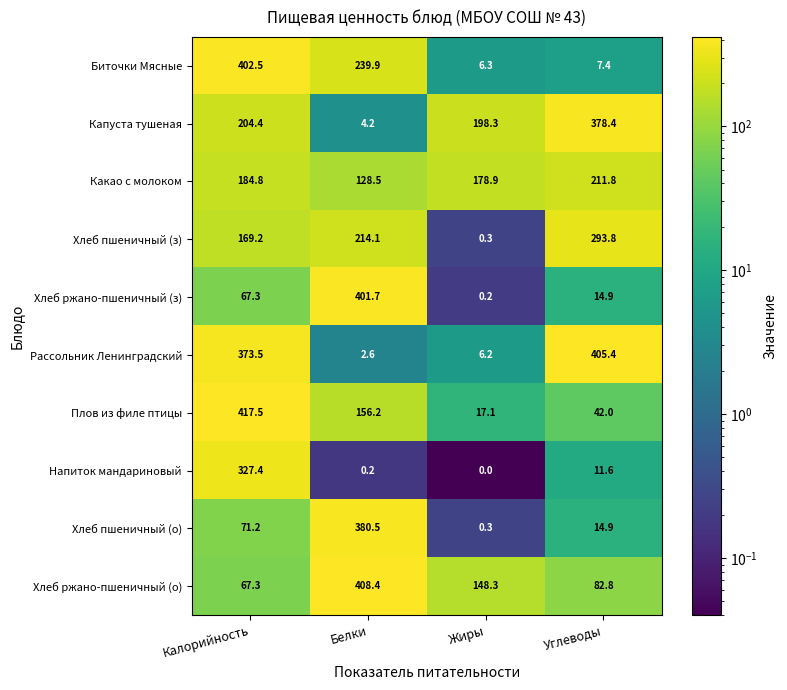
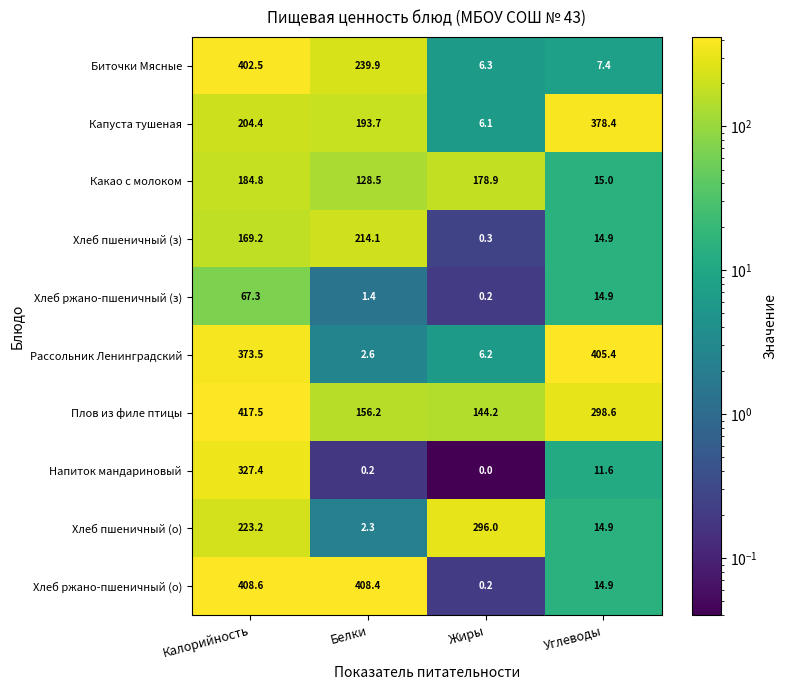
  {
    "Биточки Мясные": {
      "Калорийность": 402.5,
      "Белки": 239.9,
      "Жиры": 6.3,
      "Углеводы": 7.4
    },
    "Капуста тушеная": {
      "Калорийность": 204.4,
-     "Белки": 4.2,
-     "Жиры": 198.3,
+     "Белки": 193.7,
+     "Жиры": 6.1,
      "Углеводы": 378.4
    },
    "Какао с молоком": {
      "Калорийность": 184.8,
      "Белки": 128.5,
      "Жиры": 178.9,
-     "Углеводы": 211.8
+     "Углеводы": 15.0
    },
    "Хлеб пшеничный (з)": {
      "Калорийность": 169.2,
      "Белки": 214.1,
      "Жиры": 0.3,
-     "Углеводы": 293.8
+     "Углеводы": 14.9
    },
    "Хлеб ржано-пшеничный (з)": {
      "Калорийность": 67.3,
-     "Белки": 401.7,
+     "Белки": 1.4,
      "Жиры": 0.2,
      "Углеводы": 14.9
    },
    "Рассольник Ленинградский": {
      "Калорийность": 373.5,
      "Белки": 2.6,
      "Жиры": 6.2,
      "Углеводы": 405.4
    },
    "Плов из филе птицы": {
      "Калорийность": 417.5,
      "Белки": 156.2,
-     "Жиры": 17.1,
-     "Углеводы": 42.0
+     "Жиры": 144.2,
+     "Углеводы": 298.6
    },
    "Напиток мандариновый": {
      "Калорийность": 327.4,
      "Белки": 0.2,
      "Жиры": 0.0,
      "Углеводы": 11.6
    },
    "Хлеб пшеничный (о)": {
-     "Калорийность": 71.2,
-     "Белки": 380.5,
-     "Жиры": 0.3,
+     "Калорийность": 223.2,
+     "Белки": 2.3,
+     "Жиры": 296.0,
      "Углеводы": 14.9
    },
    "Хлеб ржано-пшеничный (о)": {
-     "Калорийность": 67.3,
+     "Калорийность": 408.6,
      "Белки": 408.4,
-     "Жиры": 148.3,
-     "Углеводы": 82.8
+     "Жиры": 0.2,
+     "Углеводы": 14.9
    }
  }
